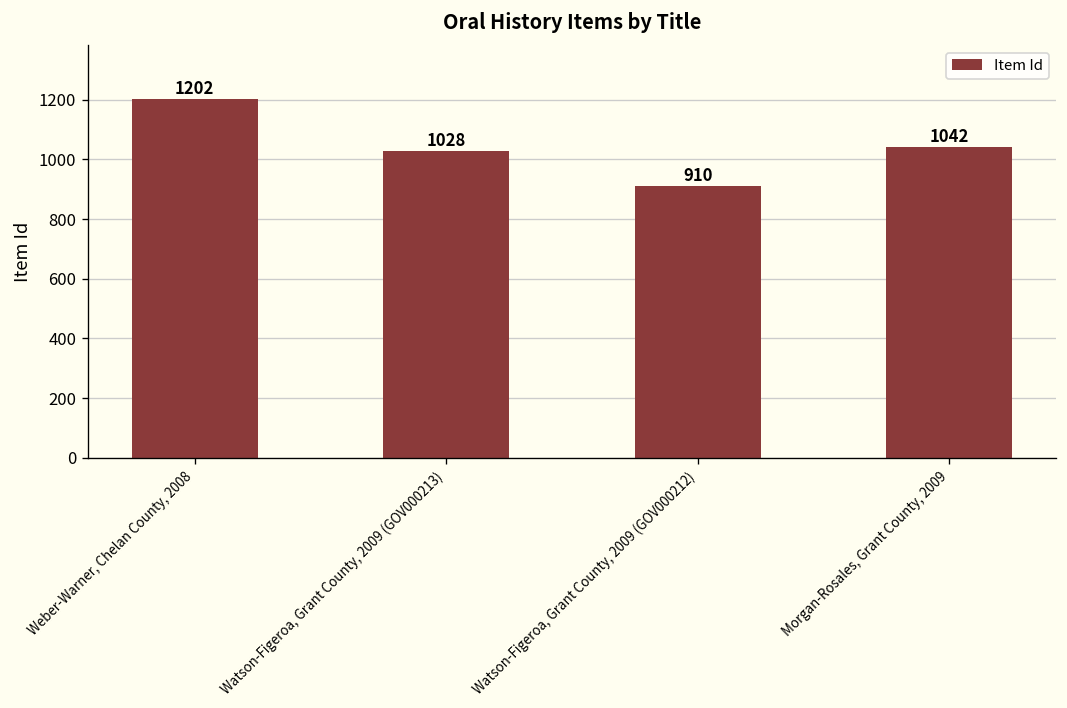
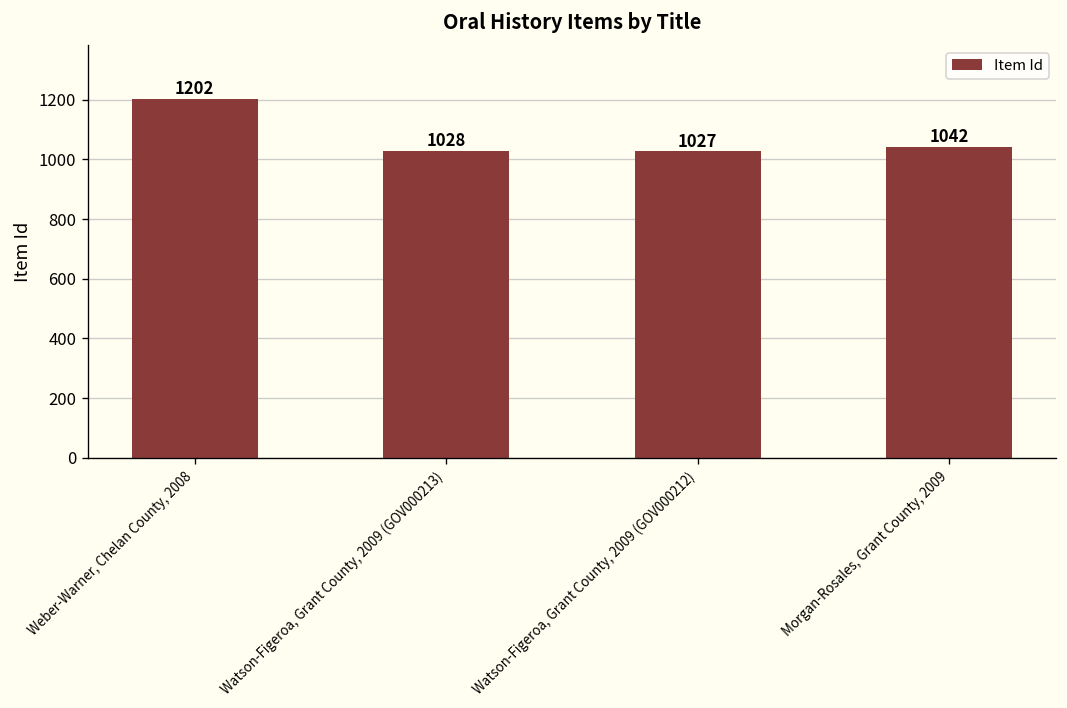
  {
    "Weber-Warner, Chelan County, 2008": 1202,
    "Watson-Figeroa, Grant County, 2009 (GOV000213)": 1028,
-   "Watson-Figeroa, Grant County, 2009 (GOV000212)": 910,
+   "Watson-Figeroa, Grant County, 2009 (GOV000212)": 1027,
    "Morgan-Rosales, Grant County, 2009": 1042
  }
